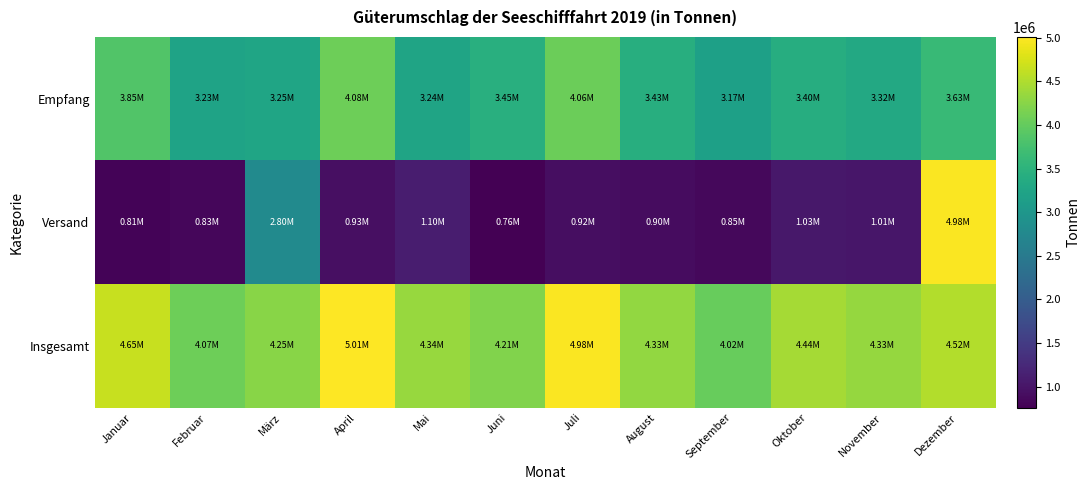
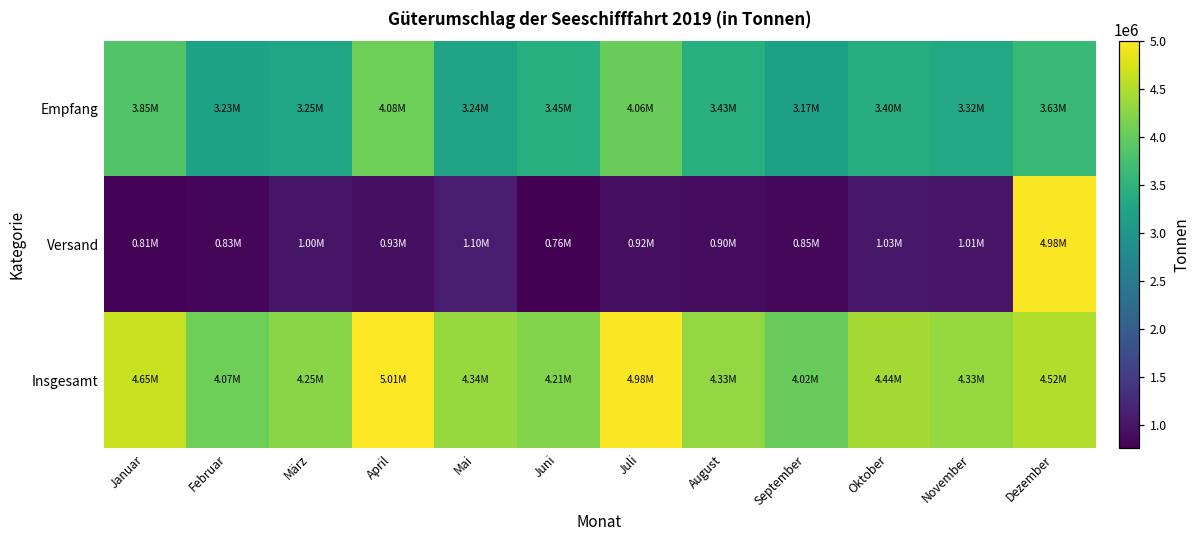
  {
    "Empfang": {
      "Januar": "3.85M",
      "Februar": "3.23M",
      "März": "3.25M",
      "April": "4.08M",
      "Mai": "3.24M",
      "Juni": "3.45M",
      "Juli": "4.06M",
      "August": "3.43M",
      "September": "3.17M",
      "Oktober": "3.40M",
      "November": "3.32M",
      "Dezember": "3.63M"
    },
    "Versand": {
      "Januar": "0.81M",
      "Februar": "0.83M",
-     "März": "2.80M",
+     "März": "1.00M",
      "April": "0.93M",
      "Mai": "1.10M",
      "Juni": "0.76M",
      "Juli": "0.92M",
      "August": "0.90M",
      "September": "0.85M",
      "Oktober": "1.03M",
      "November": "1.01M",
      "Dezember": "4.98M"
    },
    "Insgesamt": {
      "Januar": "4.65M",
      "Februar": "4.07M",
      "März": "4.25M",
      "April": "5.01M",
      "Mai": "4.34M",
      "Juni": "4.21M",
      "Juli": "4.98M",
      "August": "4.33M",
      "September": "4.02M",
      "Oktober": "4.44M",
      "November": "4.33M",
      "Dezember": "4.52M"
    }
  }
